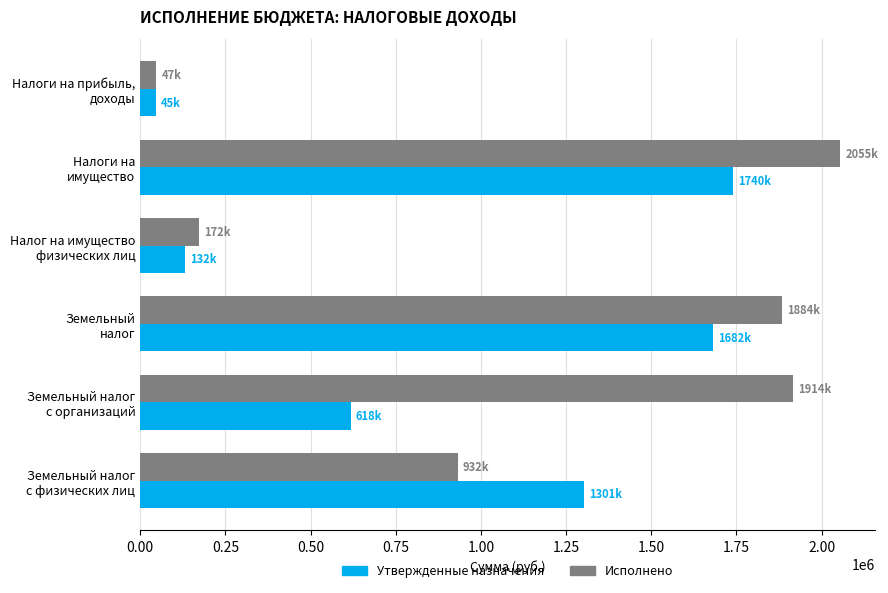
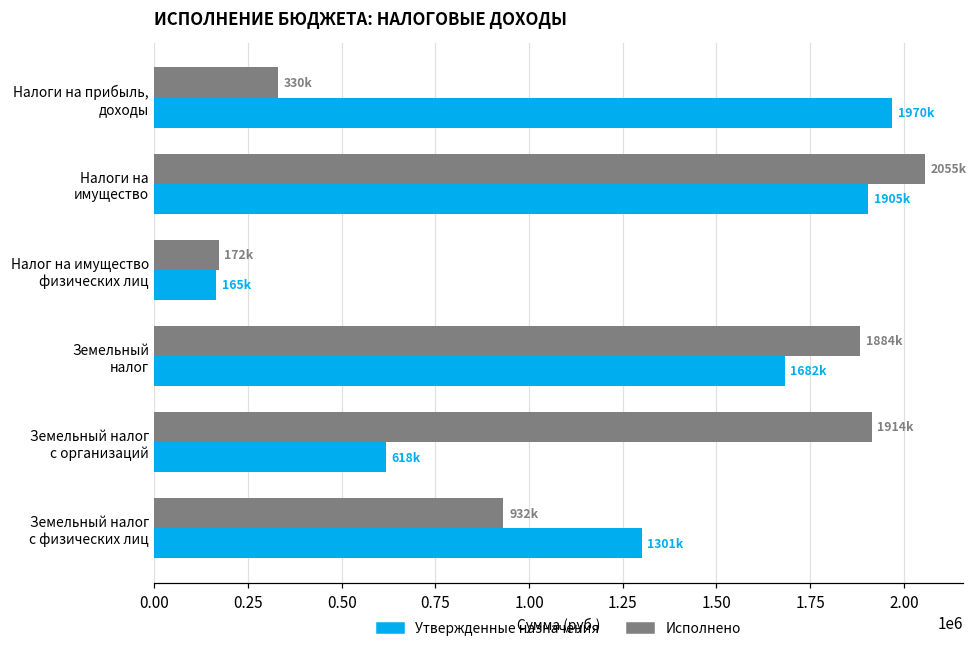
  {
    "Утвержденные назначения": {
-     "Налоги на прибыль, доходы": "45k",
-     "Налоги на имущество": "1740k",
-     "Налог на имущество физических лиц": "132k",
+     "Налоги на прибыль, доходы": "1970k",
+     "Налоги на имущество": "1905k",
+     "Налог на имущество физических лиц": "165k",
      "Земельный налог": "1682k",
      "Земельный налог с организаций": "618k",
      "Земельный налог с физических лиц": "1301k"
    },
    "Исполнено": {
-     "Налоги на прибыль, доходы": "47k",
+     "Налоги на прибыль, доходы": "330k",
      "Налоги на имущество": "2055k",
      "Налог на имущество физических лиц": "172k",
      "Земельный налог": "1884k",
      "Земельный налог с организаций": "1914k",
      "Земельный налог с физических лиц": "932k"
    }
  }
